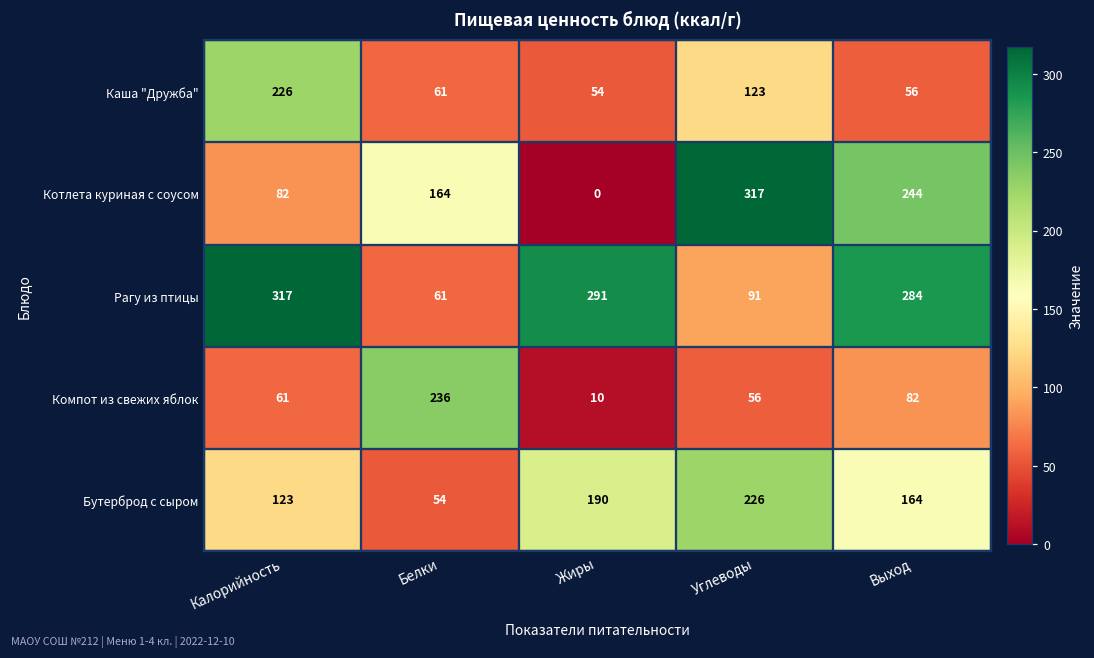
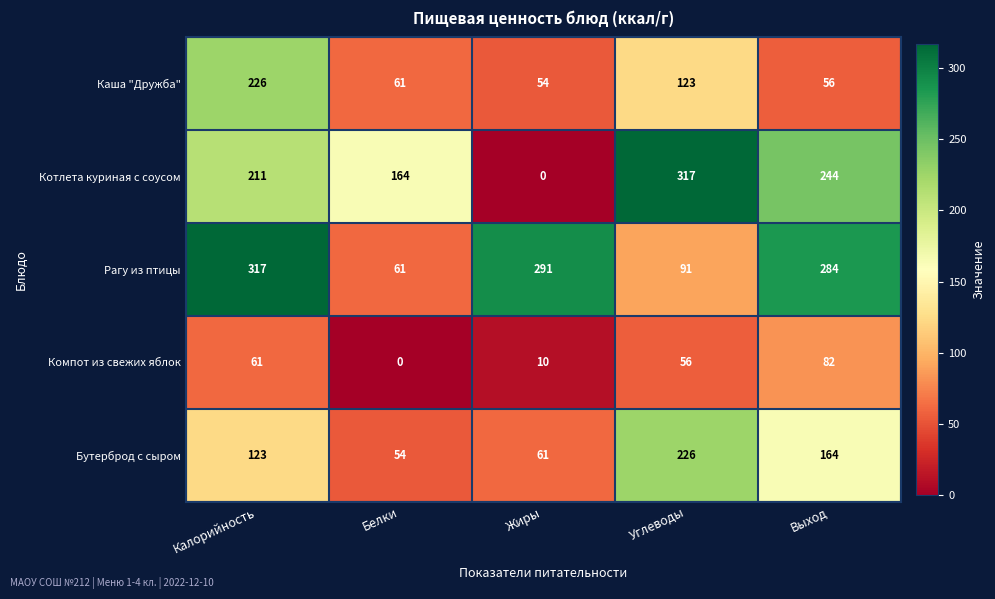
  {
    "Каша \"Дружба\"": {
      "Калорийность": 226,
      "Белки": 61,
      "Жиры": 54,
      "Углеводы": 123,
      "Выход": 56
    },
    "Котлета куриная с соусом": {
-     "Калорийность": 82,
+     "Калорийность": 211,
      "Белки": 164,
      "Жиры": 0,
      "Углеводы": 317,
      "Выход": 244
    },
    "Рагу из птицы": {
      "Калорийность": 317,
      "Белки": 61,
      "Жиры": 291,
      "Углеводы": 91,
      "Выход": 284
    },
    "Компот из свежих яблок": {
      "Калорийность": 61,
-     "Белки": 236,
+     "Белки": 0,
      "Жиры": 10,
      "Углеводы": 56,
      "Выход": 82
    },
    "Бутерброд с сыром": {
      "Калорийность": 123,
      "Белки": 54,
-     "Жиры": 190,
+     "Жиры": 61,
      "Углеводы": 226,
      "Выход": 164
    }
  }
